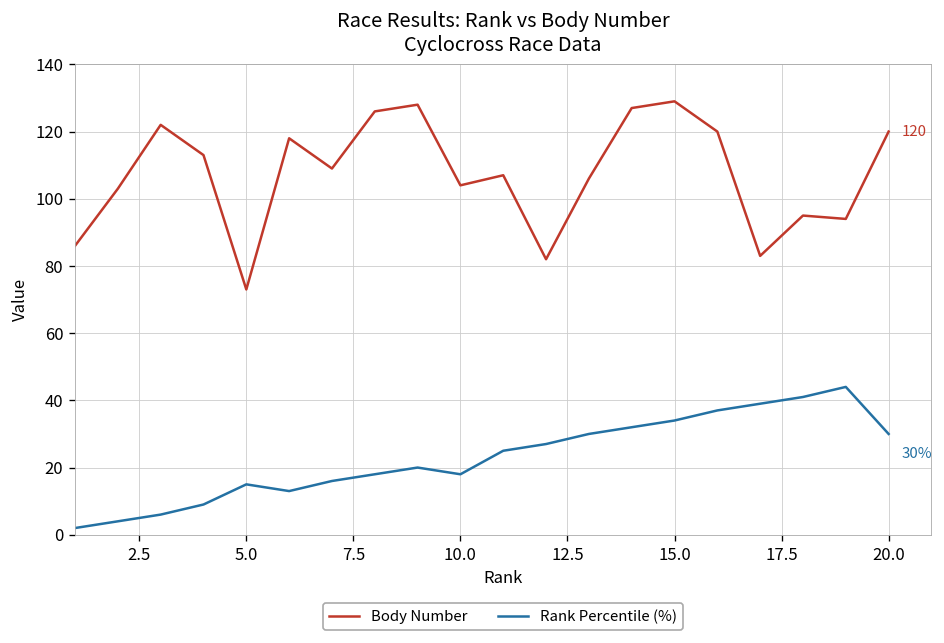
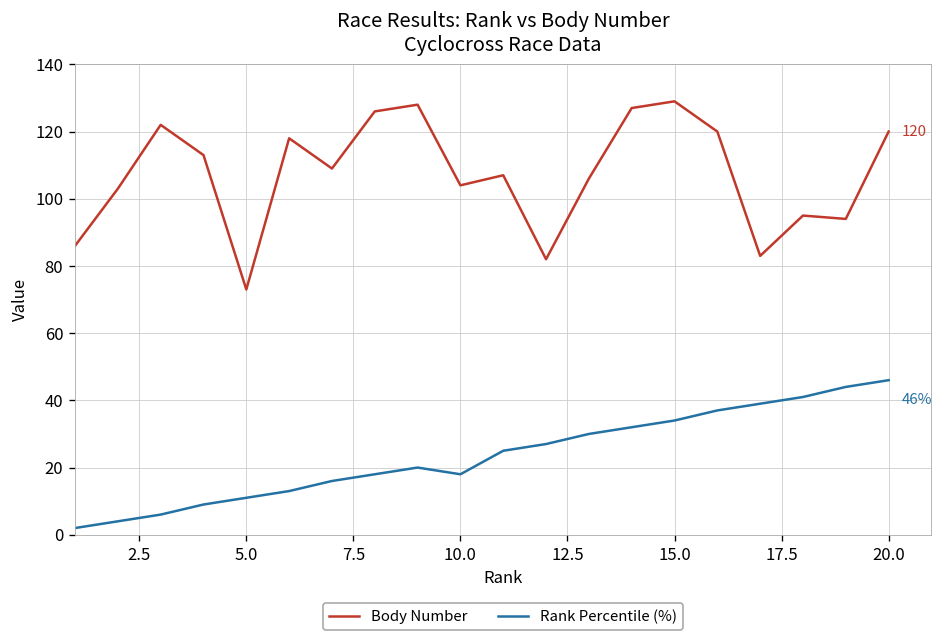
  {
    "Body Number": {
      "20.0": "120"
    },
    "Rank Percentile (%)": {
-     "5.0": "15",
-     "20.0": "30%"
+     "5.0": "11",
+     "20.0": "46%"
    }
  }
